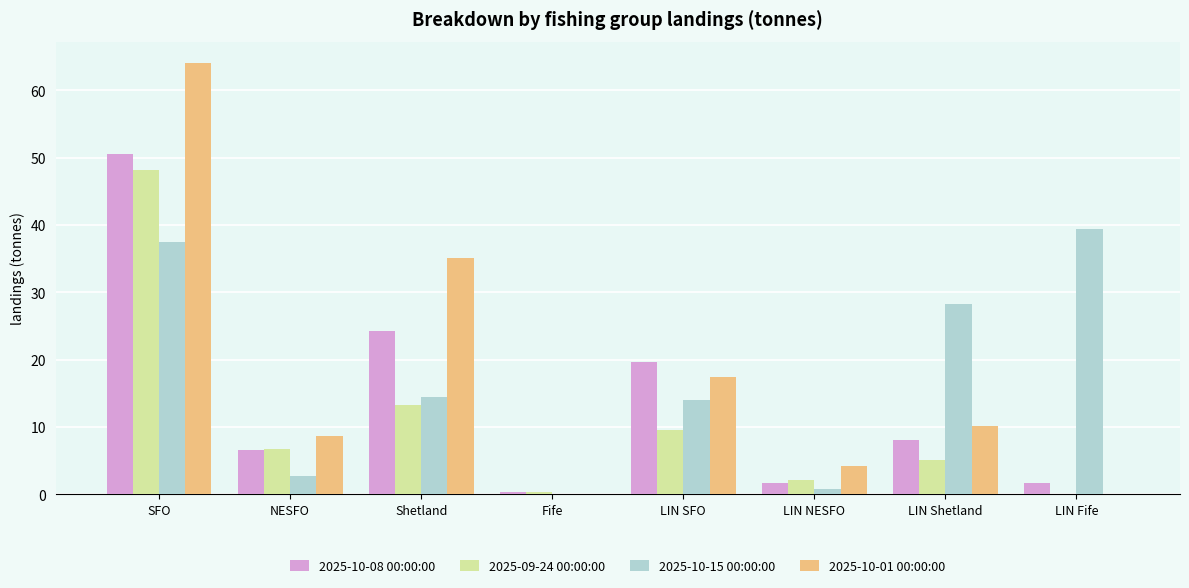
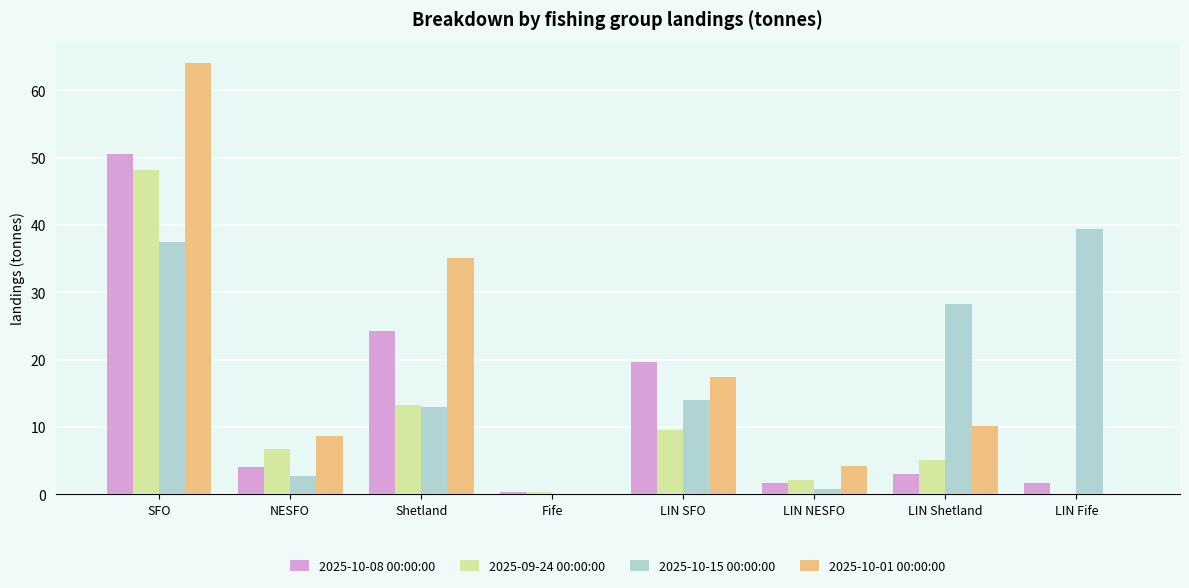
  {
    "2025-10-08 00:00:00": {
      "SFO": 51,
-     "NESFO": 7,
+     "NESFO": 4,
      "Shetland": 24,
      "LIN SFO": 20,
      "LIN NESFO": 2,
-     "LIN Shetland": 8,
+     "LIN Shetland": 3,
      "LIN Fife": 2
    },
    "2025-10-15 00:00:00": {
      "SFO": 38,
      "NESFO": 3,
-     "Shetland": 14,
+     "Shetland": 13,
      "LIN SFO": 14,
      "LIN NESFO": 1,
      "LIN Shetland": 28,
      "LIN Fife": 39
    }
  }
